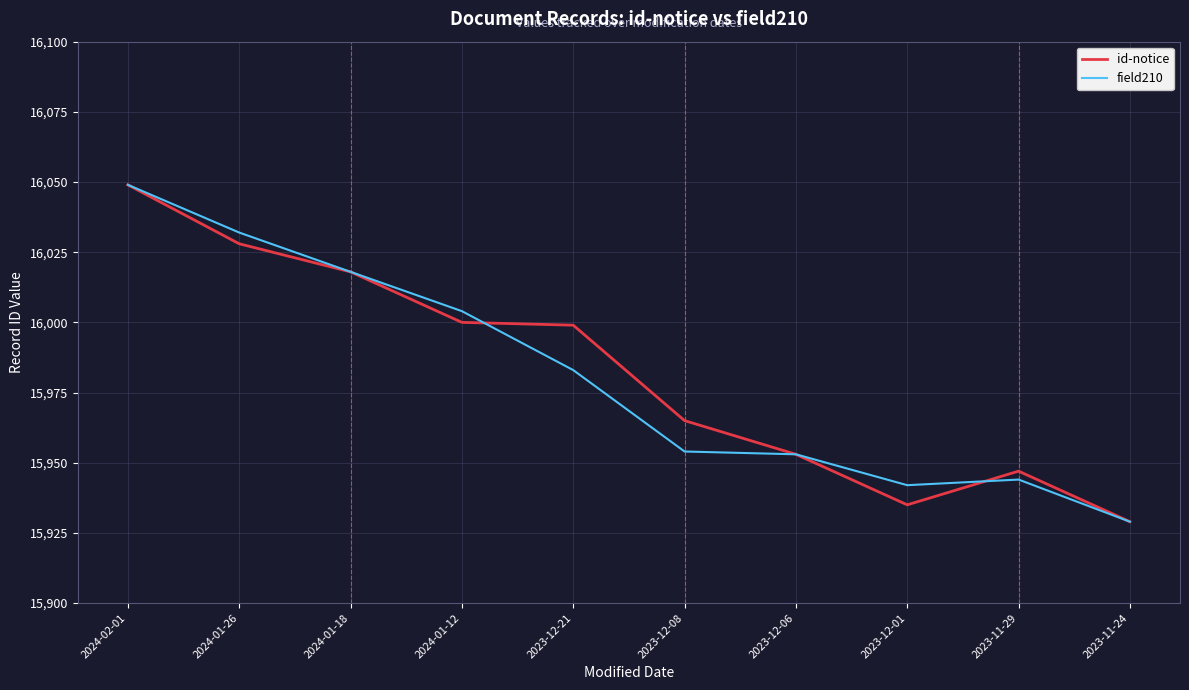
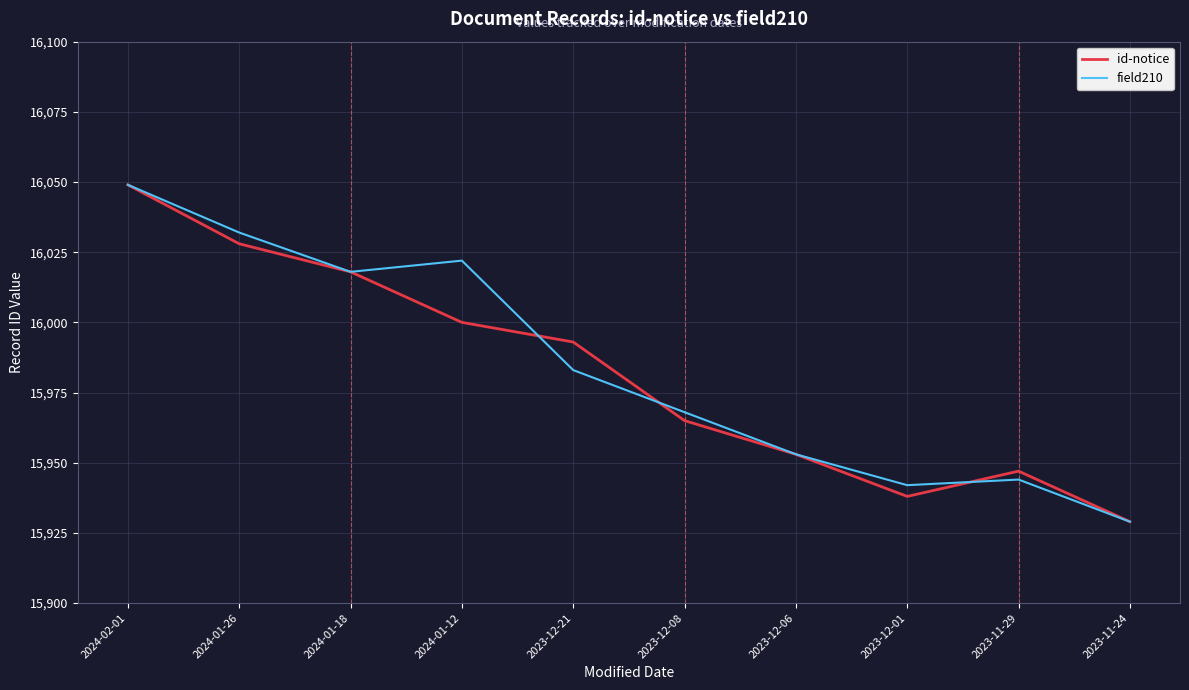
  {
    "id-notice": {
      "2024-01-26": "16,028",
      "2024-01-12": "16,000",
-     "2023-12-21": "15,999",
+     "2023-12-21": "15,993",
      "2023-12-08": "15,965",
-     "2023-12-01": "15,935",
+     "2023-12-01": "15,938",
      "2023-11-29": "15,947"
    },
    "field210": {
      "2024-01-26": "16,032",
-     "2024-01-12": "16,004",
+     "2024-01-12": "16,022",
      "2023-12-21": "15,983",
-     "2023-12-08": "15,954",
+     "2023-12-08": "15,968",
      "2023-12-01": "15,942",
      "2023-11-29": "15,944"
    }
  }
